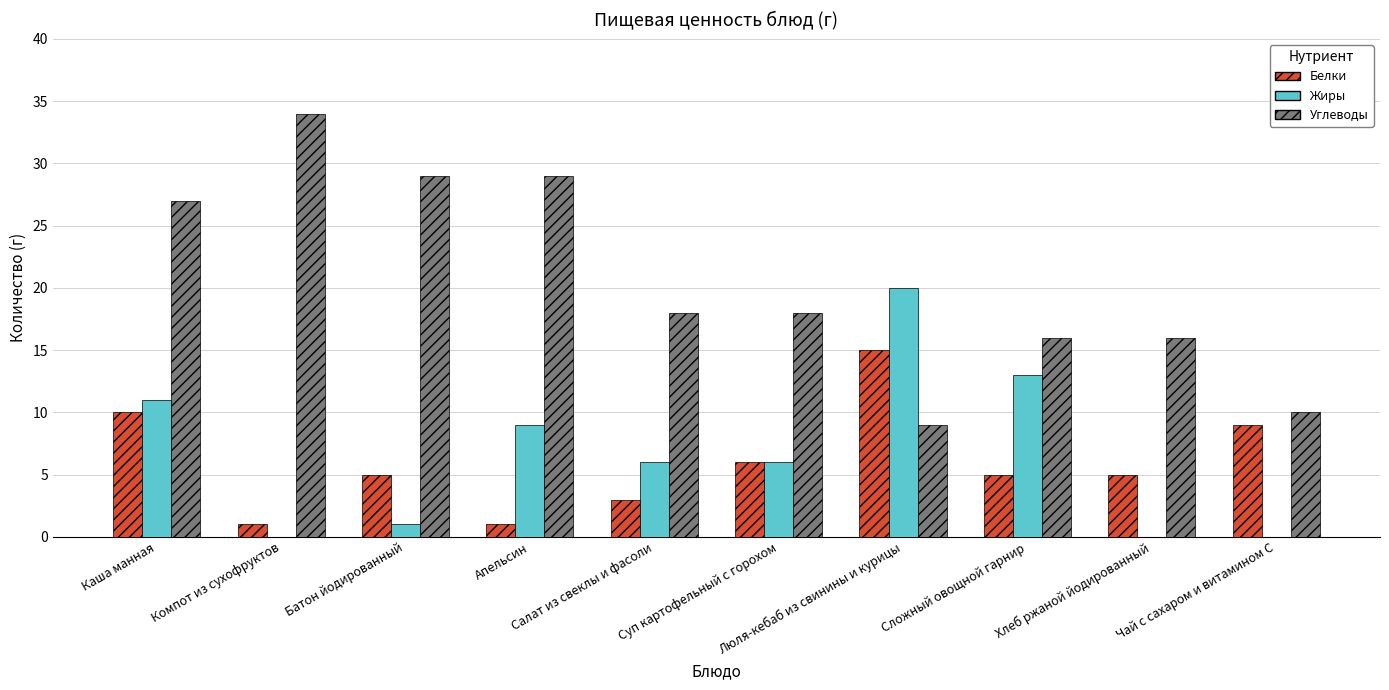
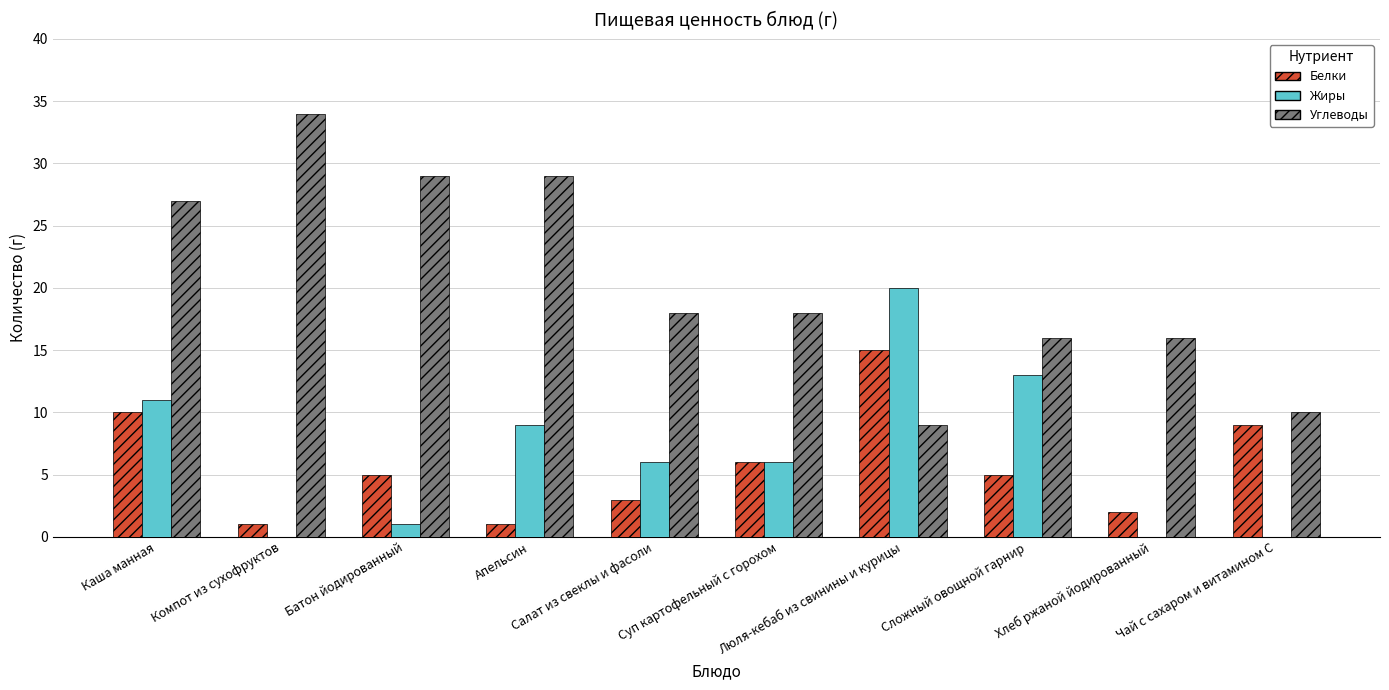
  {
    "Белки": {
      "Каша манная": 10,
      "Компот из сухофруктов": 1,
      "Батон йодированный": 5,
      "Апельсин": 1,
      "Салат из свеклы и фасоли": 3,
      "Суп картофельный с горохом": 6,
      "Люля-кебаб из свинины и курицы": 15,
      "Сложный овощной гарнир": 5,
-     "Хлеб ржаной йодированный": 5,
+     "Хлеб ржаной йодированный": 2,
      "Чай с сахаром и витамином С": 9
    },
    "Жиры": {
      "Каша манная": 11,
      "Компот из сухофруктов": 0,
      "Батон йодированный": 1,
      "Апельсин": 9,
      "Салат из свеклы и фасоли": 6,
      "Суп картофельный с горохом": 6,
      "Люля-кебаб из свинины и курицы": 20,
      "Сложный овощной гарнир": 13,
      "Хлеб ржаной йодированный": 0,
      "Чай с сахаром и витамином С": 0
    },
    "Углеводы": {
      "Каша манная": 27,
      "Компот из сухофруктов": 34,
      "Батон йодированный": 29,
      "Апельсин": 29,
      "Салат из свеклы и фасоли": 18,
      "Суп картофельный с горохом": 18,
      "Люля-кебаб из свинины и курицы": 9,
      "Сложный овощной гарнир": 16,
      "Хлеб ржаной йодированный": 16,
      "Чай с сахаром и витамином С": 10
    }
  }
